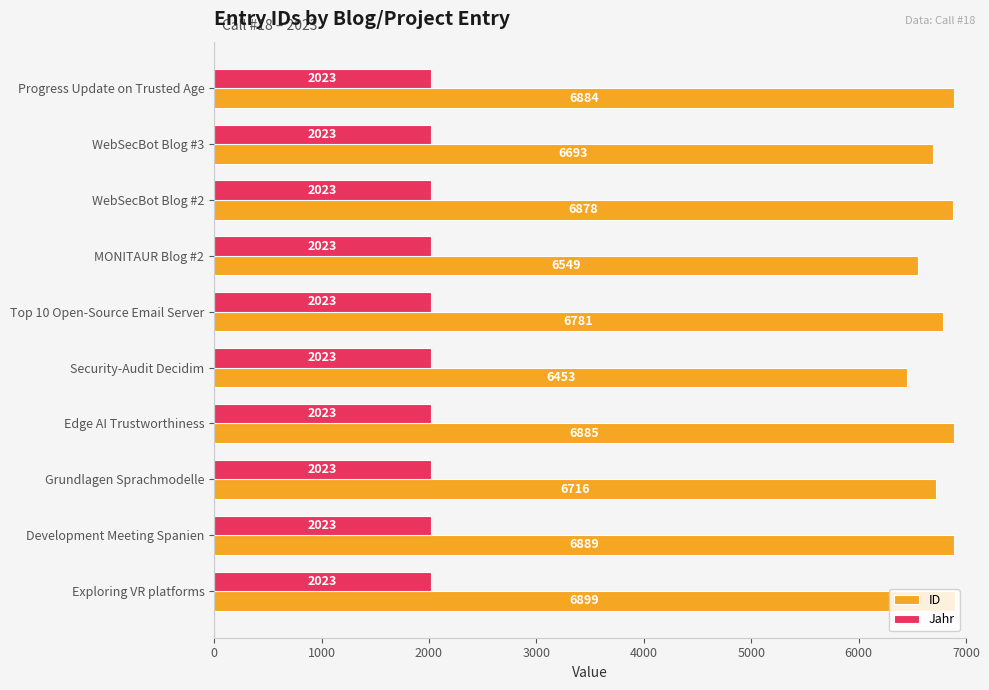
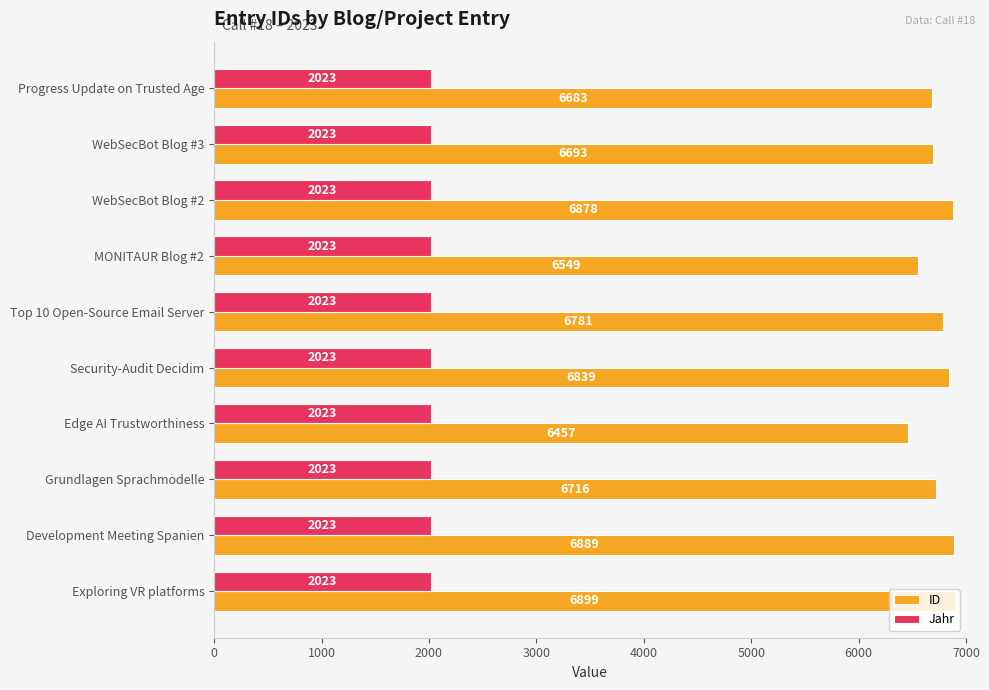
  {
    "ID": {
-     "Progress Update on Trusted Age": 6884,
+     "Progress Update on Trusted Age": 6683,
      "WebSecBot Blog #3": 6693,
      "WebSecBot Blog #2": 6878,
      "MONITAUR Blog #2": 6549,
      "Top 10 Open-Source Email Server": 6781,
-     "Security-Audit Decidim": 6453,
-     "Edge AI Trustworthiness": 6885,
+     "Security-Audit Decidim": 6839,
+     "Edge AI Trustworthiness": 6457,
      "Grundlagen Sprachmodelle": 6716,
      "Development Meeting Spanien": 6889
    },
    "Jahr": {
      "Progress Update on Trusted Age": 2023,
      "WebSecBot Blog #3": 2023,
      "WebSecBot Blog #2": 2023,
      "MONITAUR Blog #2": 2023,
      "Top 10 Open-Source Email Server": 2023,
      "Security-Audit Decidim": 2023,
      "Edge AI Trustworthiness": 2023,
      "Grundlagen Sprachmodelle": 2023,
      "Development Meeting Spanien": 2023,
      "Exploring VR platforms": 2023
    }
  }
